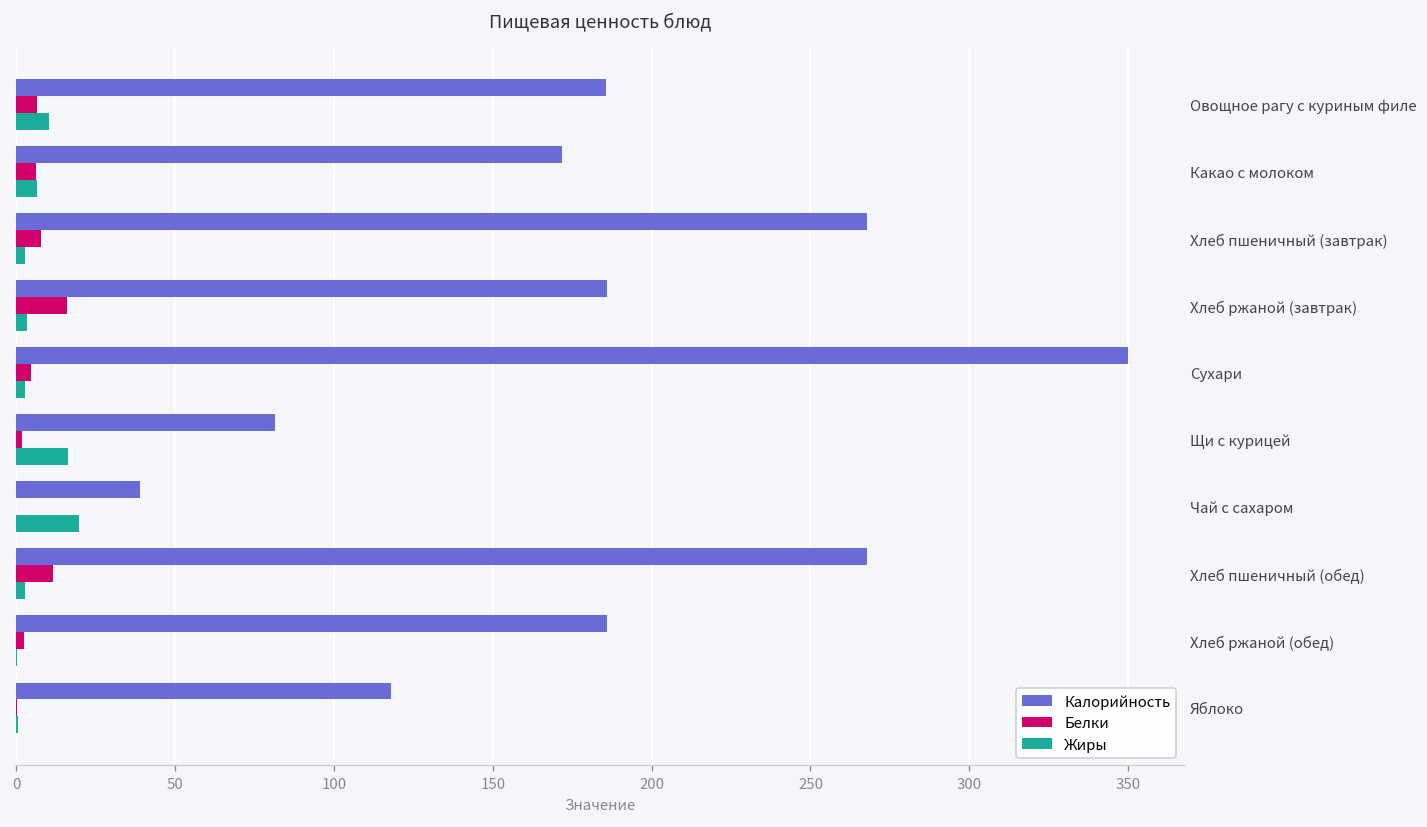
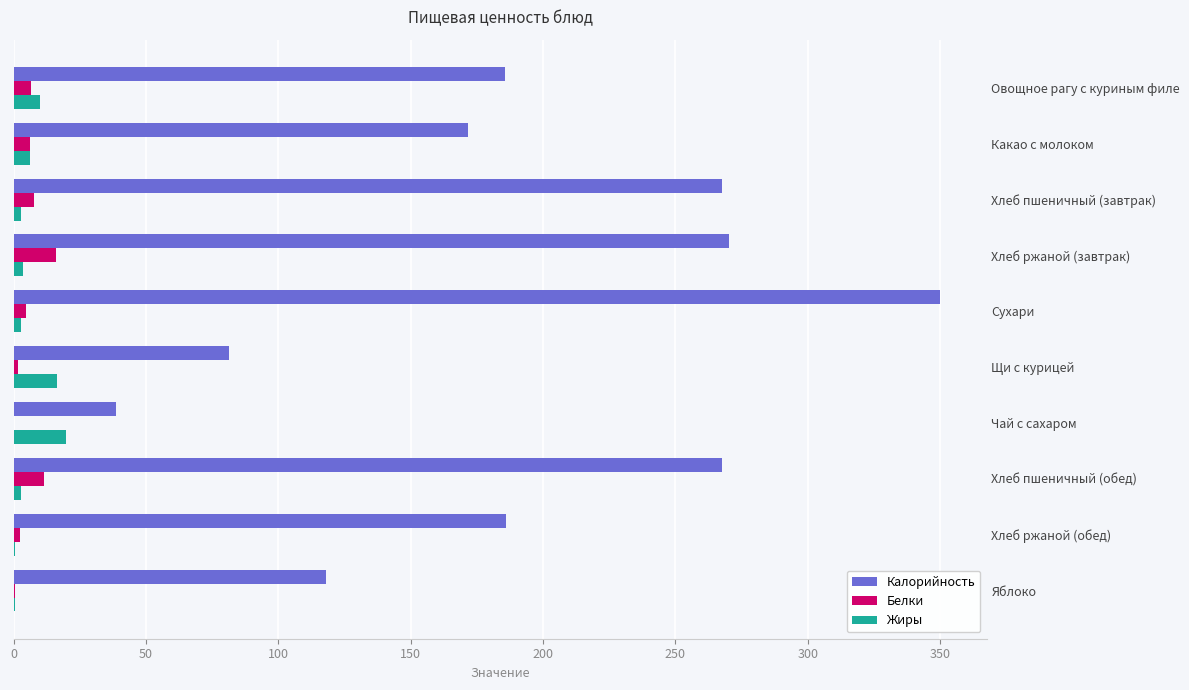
  {
    "Калорийность": {
      "Овощное рагу с куриным филе": 186,
      "Какао с молоком": 172,
      "Хлеб пшеничный (завтрак)": 268,
-     "Хлеб ржаной (завтрак)": 186,
+     "Хлеб ржаной (завтрак)": 270,
      "Сухари": 350,
      "Щи с курицей": 81,
      "Чай с сахаром": 39,
      "Хлеб пшеничный (обед)": 268,
      "Хлеб ржаной (обед)": 186,
      "Яблоко": 118
    },
    "Белки": {
      "Овощное рагу с куриным филе": 7,
      "Какао с молоком": 6,
      "Хлеб пшеничный (завтрак)": 8,
      "Хлеб ржаной (завтрак)": 16,
      "Сухари": 5,
      "Щи с курицей": 2,
      "Хлеб пшеничный (обед)": 12,
      "Хлеб ржаной (обед)": 2
    },
    "Жиры": {
      "Овощное рагу с куриным филе": 10,
      "Какао с молоком": 6,
      "Хлеб пшеничный (завтрак)": 3,
      "Хлеб ржаной (завтрак)": 4,
      "Сухари": 3,
      "Щи с курицей": 16,
      "Чай с сахаром": 20,
      "Хлеб пшеничный (обед)": 3
    }
  }
